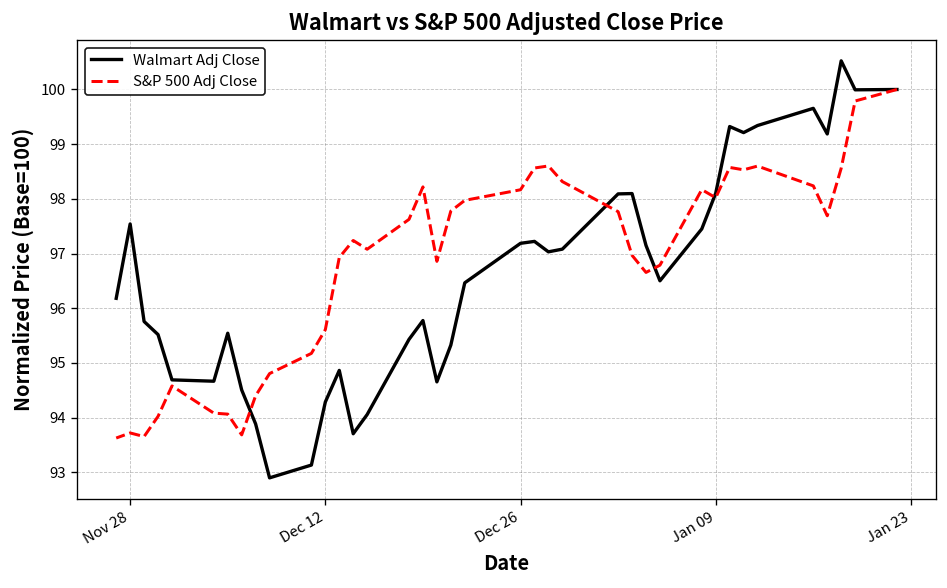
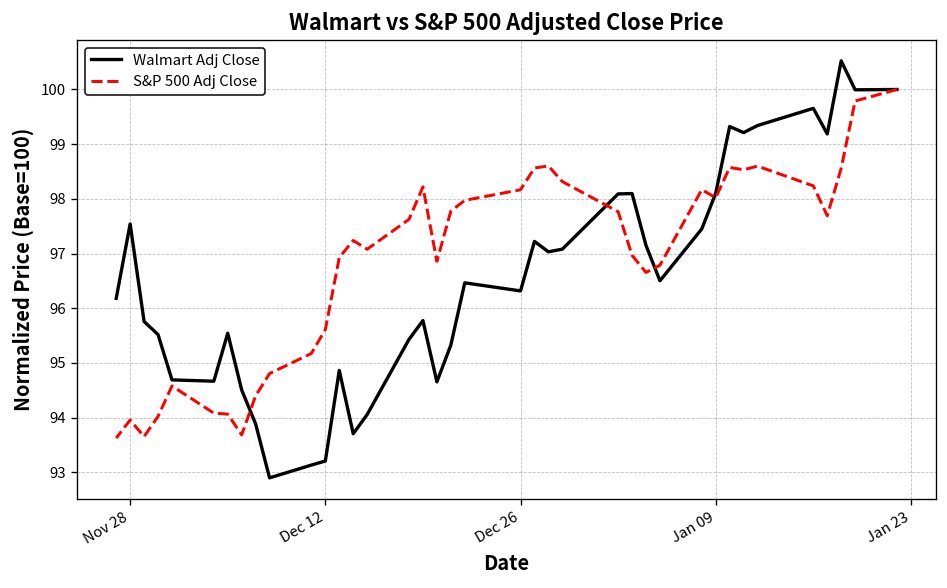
  {
    "Walmart Adj Close": {
      "Nov 28": 97.5,
-     "Dec 12": 94.3,
-     "Dec 26": 97.2,
+     "Dec 12": 93.2,
+     "Dec 26": 96.3,
      "Jan 09": 98.1
    },
    "S&P 500 Adj Close": {
-     "Nov 28": 93.7,
+     "Nov 28": 94.0,
      "Dec 12": 95.6,
      "Dec 26": 98.2,
      "Jan 09": 98.0
    }
  }
